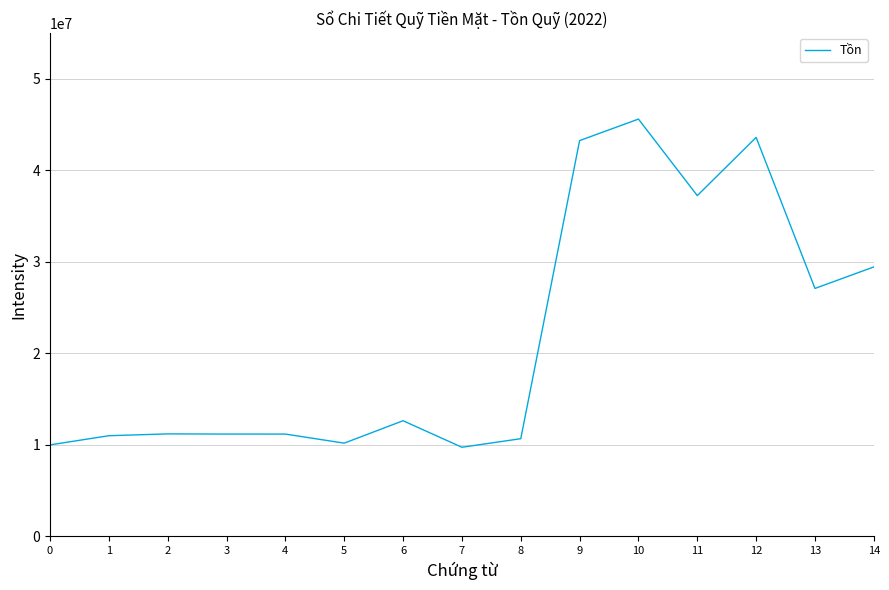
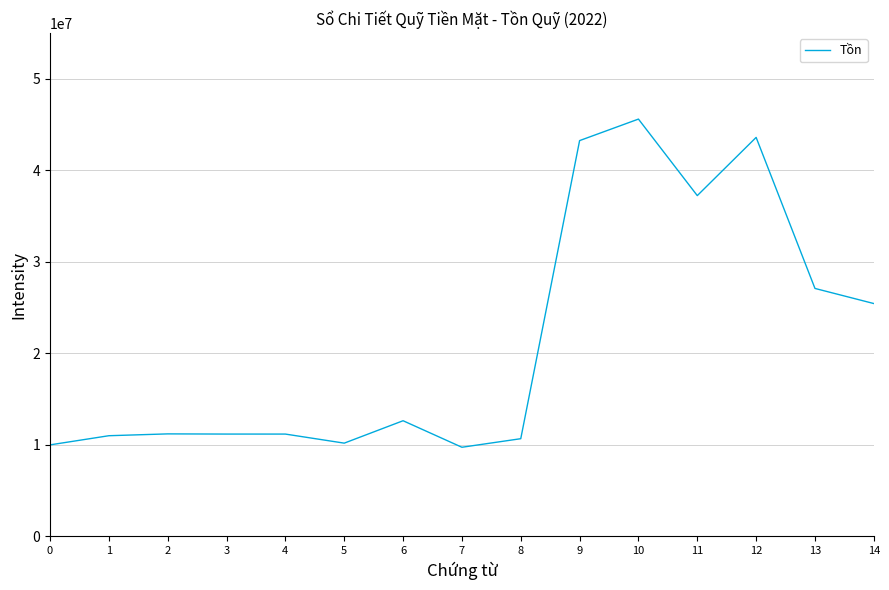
  {
    "0": 10000000,
    "1": 11000000,
    "2": 11000000,
    "3": 11000000,
    "4": 11000000,
    "5": 10000000,
    "6": 13000000,
    "7": 10000000,
    "8": 11000000,
    "9": 43000000,
    "10": 46000000,
    "11": 37000000,
    "12": 44000000,
    "13": 27000000,
-   "14": 29000000
+   "14": 25000000
  }
